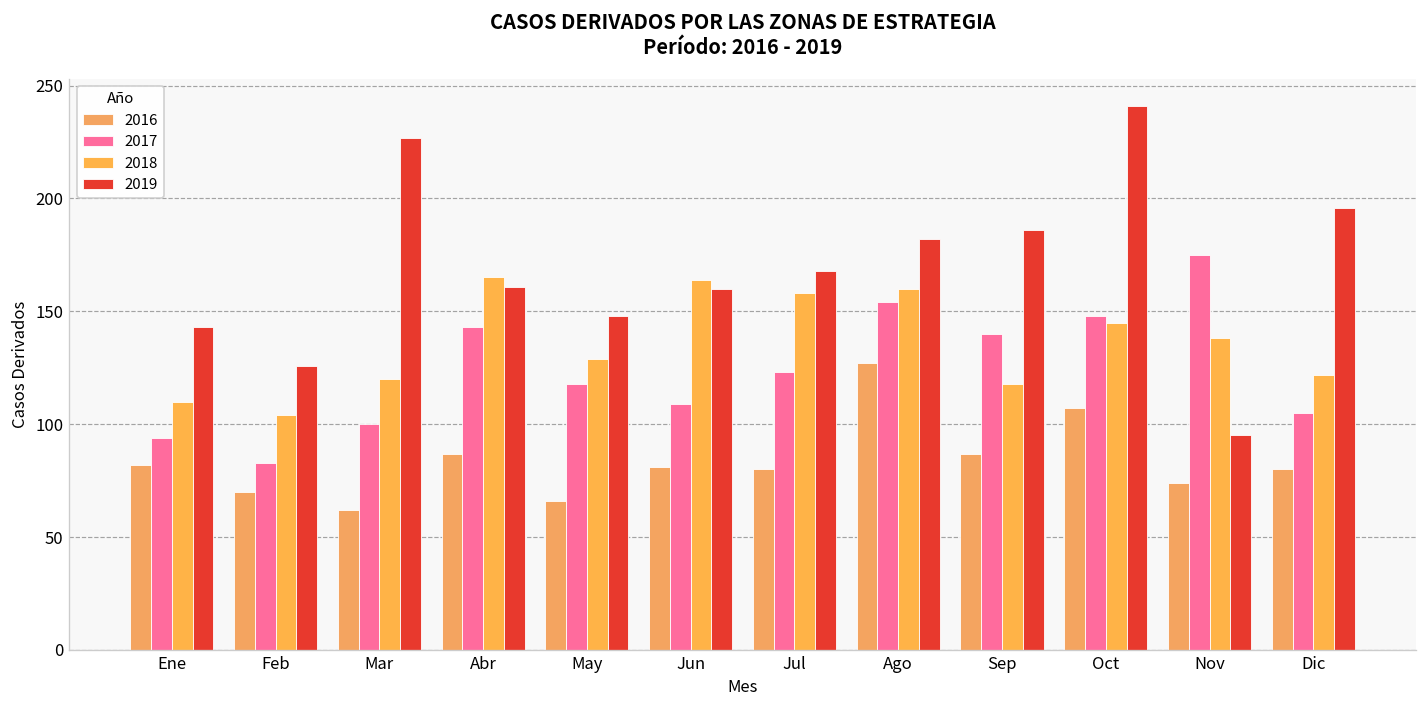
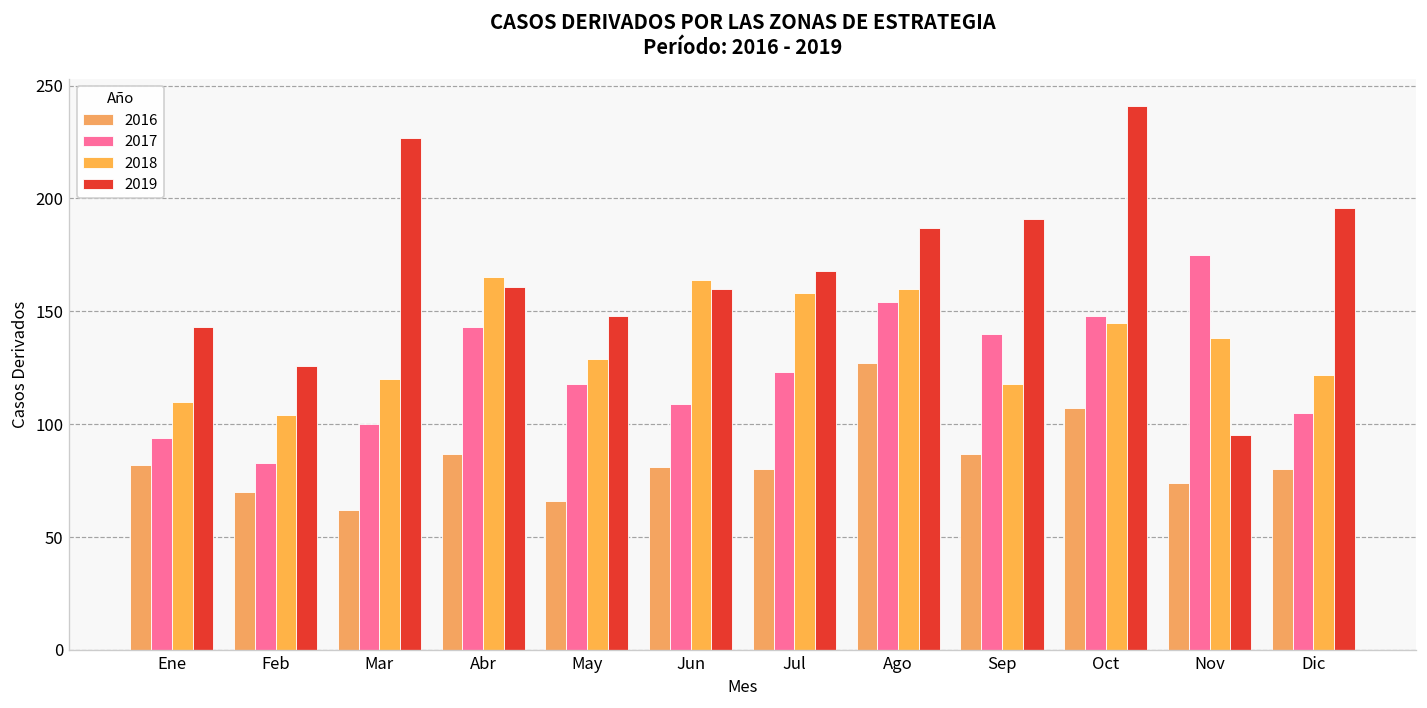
  {
    "2017": {
      "Ene": 94,
      "Feb": 83,
      "Mar": 100,
      "Abr": 143,
      "May": 118,
      "Jun": 109,
      "Jul": 123,
      "Ago": 154,
      "Sep": 140,
      "Oct": 148,
      "Nov": 175,
      "Dic": 105
    },
    "2019": {
      "Ene": 143,
      "Feb": 126,
      "Mar": 227,
      "Abr": 161,
      "May": 148,
      "Jun": 160,
      "Jul": 168,
-     "Ago": 182,
-     "Sep": 186,
+     "Ago": 187,
+     "Sep": 191,
      "Oct": 241,
      "Nov": 95,
      "Dic": 196
    }
  }
